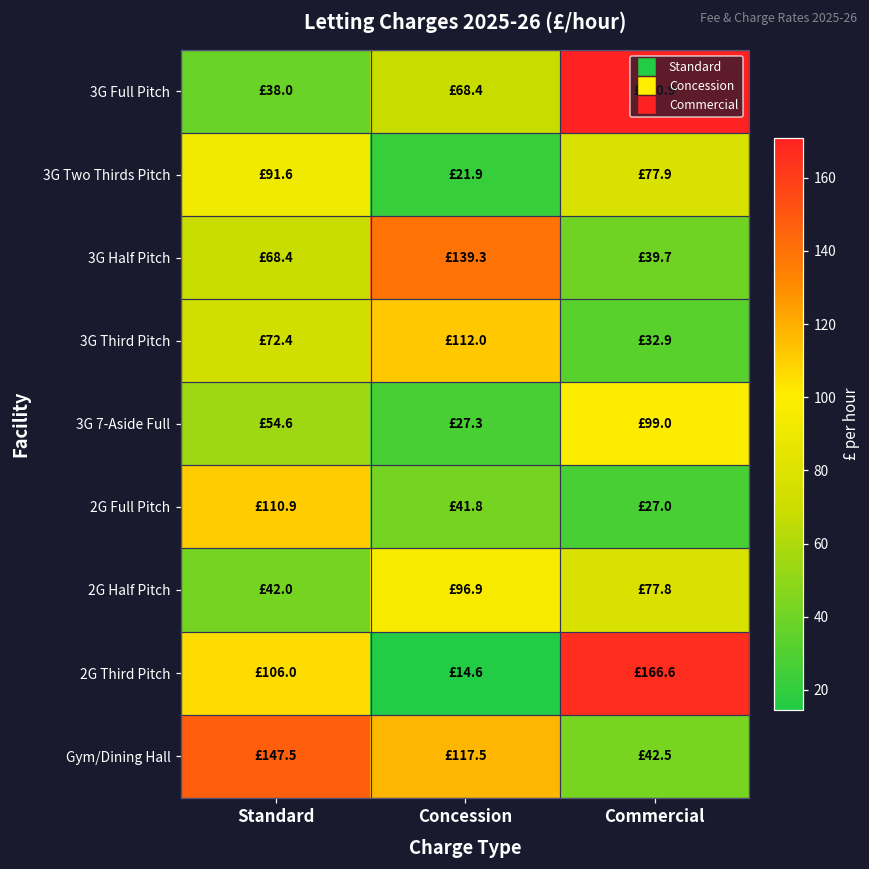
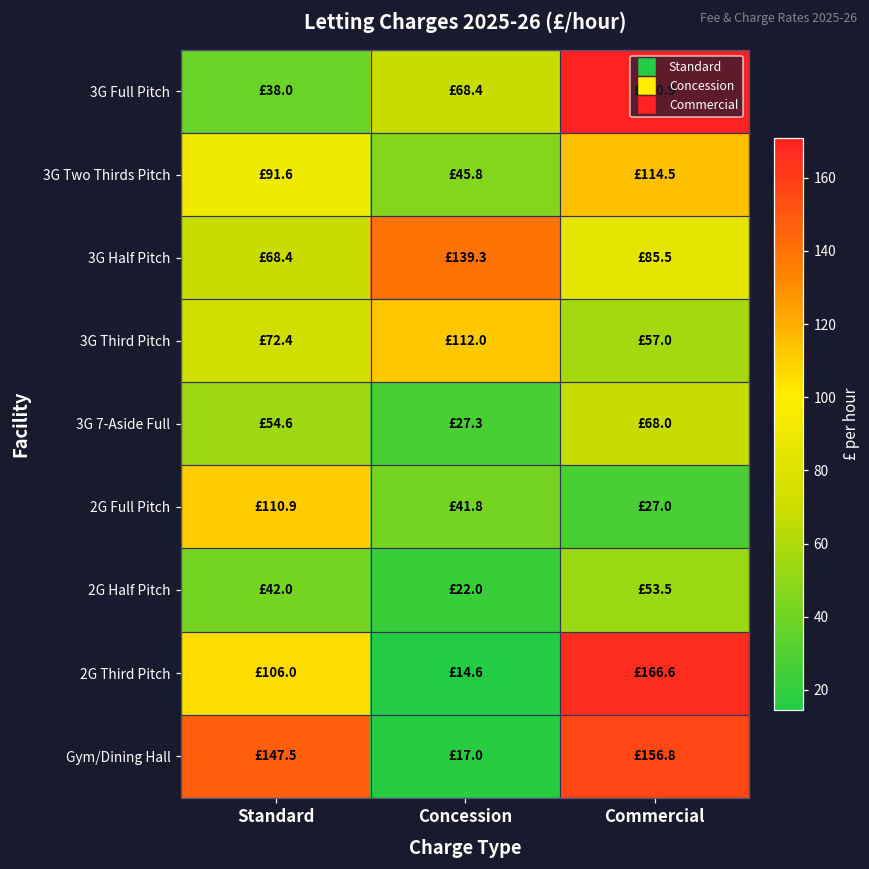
  {
    "3G Full Pitch": {
      "Standard": "£38.0",
      "Concession": "£68.4"
    },
    "3G Two Thirds Pitch": {
      "Standard": "£91.6",
-     "Concession": "£21.9",
-     "Commercial": "£77.9"
+     "Concession": "£45.8",
+     "Commercial": "£114.5"
    },
    "3G Half Pitch": {
      "Standard": "£68.4",
      "Concession": "£139.3",
-     "Commercial": "£39.7"
+     "Commercial": "£85.5"
    },
    "3G Third Pitch": {
      "Standard": "£72.4",
      "Concession": "£112.0",
-     "Commercial": "£32.9"
+     "Commercial": "£57.0"
    },
    "3G 7-Aside Full": {
      "Standard": "£54.6",
      "Concession": "£27.3",
-     "Commercial": "£99.0"
+     "Commercial": "£68.0"
    },
    "2G Full Pitch": {
      "Standard": "£110.9",
      "Concession": "£41.8",
      "Commercial": "£27.0"
    },
    "2G Half Pitch": {
      "Standard": "£42.0",
-     "Concession": "£96.9",
-     "Commercial": "£77.8"
+     "Concession": "£22.0",
+     "Commercial": "£53.5"
    },
    "2G Third Pitch": {
      "Standard": "£106.0",
      "Concession": "£14.6",
      "Commercial": "£166.6"
    },
    "Gym/Dining Hall": {
      "Standard": "£147.5",
-     "Concession": "£117.5",
-     "Commercial": "£42.5"
+     "Concession": "£17.0",
+     "Commercial": "£156.8"
    }
  }
